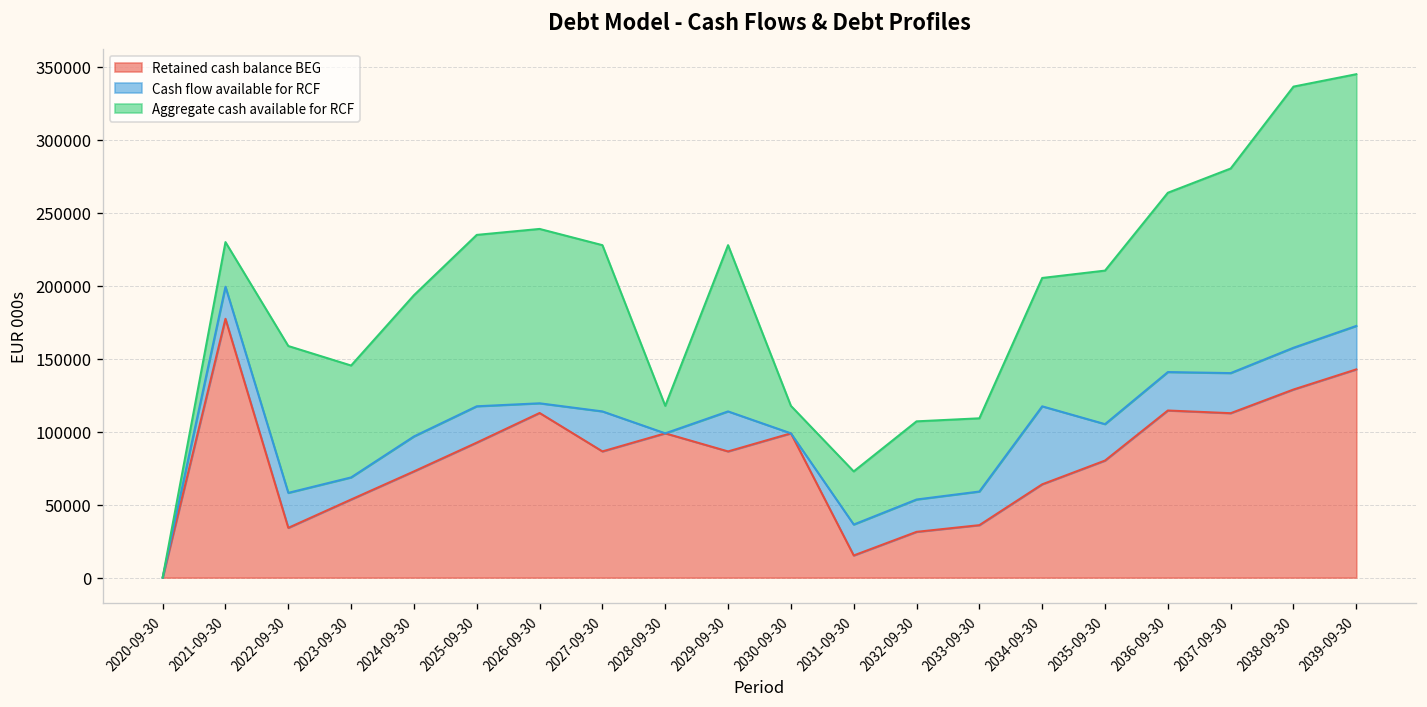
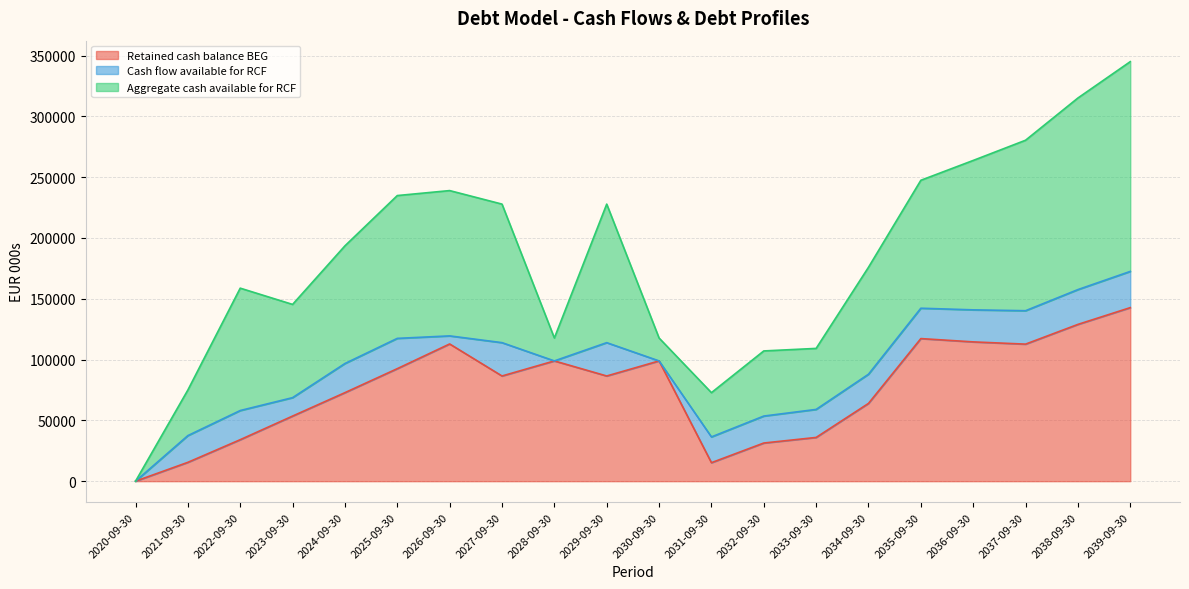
  {
    "Retained cash balance BEG": {
-     "2021-09-30": 177000,
+     "2021-09-30": 16000,
      "2022-09-30": 34000,
      "2023-09-30": 54000,
      "2024-09-30": 73000,
      "2025-09-30": 93000,
      "2026-09-30": 113000,
      "2027-09-30": 87000,
      "2029-09-30": 87000,
      "2031-09-30": 15000,
      "2032-09-30": 31000,
      "2033-09-30": 36000,
      "2034-09-30": 64000,
-     "2035-09-30": 80000,
+     "2035-09-30": 117000,
      "2036-09-30": 115000,
      "2037-09-30": 113000,
      "2038-09-30": 129000,
      "2039-09-30": 143000
    },
    "Cash flow available for RCF": {
      "2021-09-30": 22000,
      "2022-09-30": 24000,
      "2023-09-30": 15000,
      "2024-09-30": 24000,
      "2025-09-30": 25000,
      "2026-09-30": 7000,
      "2027-09-30": 27000,
      "2029-09-30": 27000,
      "2031-09-30": 21000,
      "2032-09-30": 22000,
      "2033-09-30": 23000,
-     "2034-09-30": 53000,
+     "2034-09-30": 24000,
      "2035-09-30": 25000,
      "2036-09-30": 26000,
      "2037-09-30": 27000,
      "2038-09-30": 29000,
      "2039-09-30": 30000
    },
    "Aggregate cash available for RCF": {
-     "2021-09-30": 31000,
+     "2021-09-30": 37000,
      "2022-09-30": 101000,
      "2023-09-30": 77000,
      "2024-09-30": 97000,
      "2025-09-30": 117000,
      "2026-09-30": 119000,
      "2027-09-30": 114000,
      "2028-09-30": 19000,
      "2029-09-30": 114000,
      "2030-09-30": 19000,
      "2031-09-30": 36000,
      "2032-09-30": 54000,
      "2033-09-30": 50000,
      "2034-09-30": 88000,
      "2035-09-30": 105000,
      "2036-09-30": 123000,
      "2037-09-30": 140000,
-     "2038-09-30": 179000,
+     "2038-09-30": 158000,
      "2039-09-30": 173000
    }
  }
